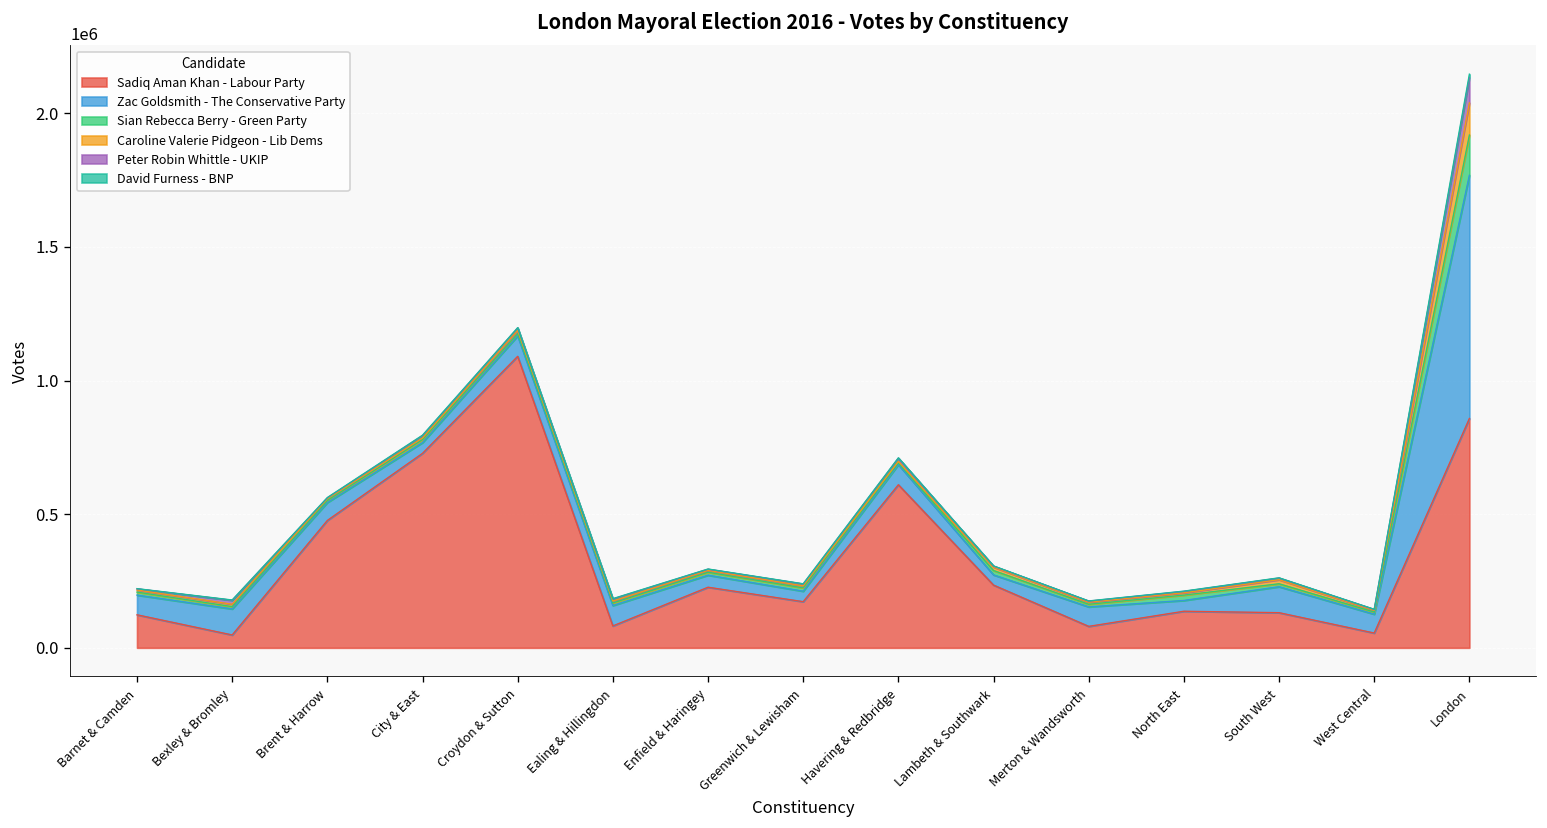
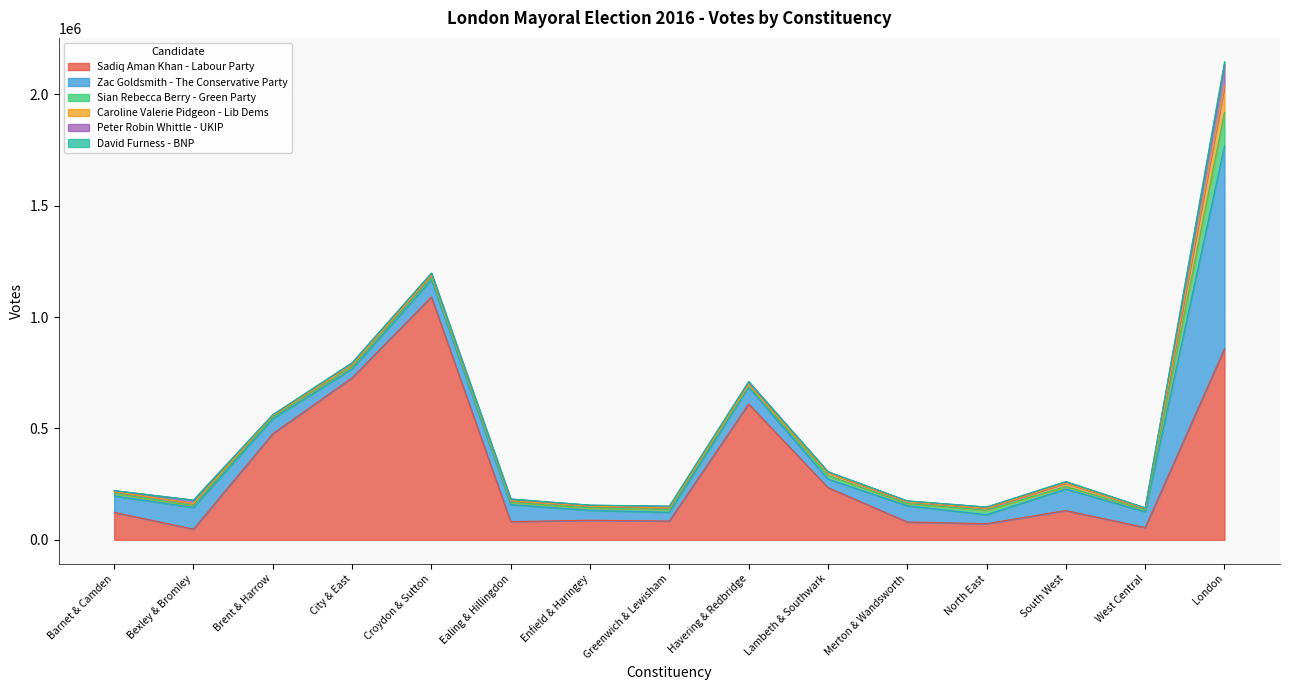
  {
    "Sadiq Aman Khan - Labour Party": {
      "Barnet & Camden": 120000,
      "Bexley & Bromley": 50000,
      "Brent & Harrow": 480000,
      "City & East": 730000,
      "Croydon & Sutton": 1090000,
      "Ealing & Hillingdon": 80000,
-     "Enfield & Haringey": 230000,
-     "Greenwich & Lewisham": 170000,
+     "Enfield & Haringey": 90000,
+     "Greenwich & Lewisham": 80000,
      "Havering & Redbridge": 610000,
      "Lambeth & Southwark": 230000,
      "Merton & Wandsworth": 80000,
-     "North East": 140000,
+     "North East": 70000,
      "South West": 130000,
      "West Central": 60000,
      "London": 860000
    },
    "Zac Goldsmith - The Conservative Party": {
      "Greenwich & Lewisham": 40000,
      "Lambeth & Southwark": 40000,
      "North East": 40000,
      "London": 910000
    },
    "Caroline Valerie Pidgeon - Lib Dems": {
      "London": 120000
    },
    "Peter Robin Whittle - UKIP": {
      "London": 90000
    }
  }
